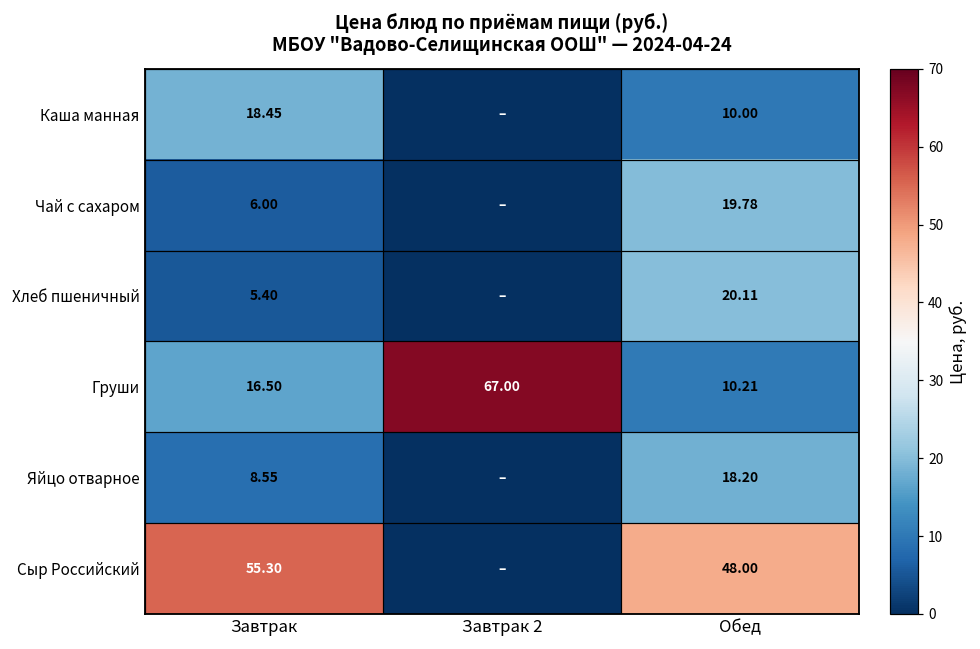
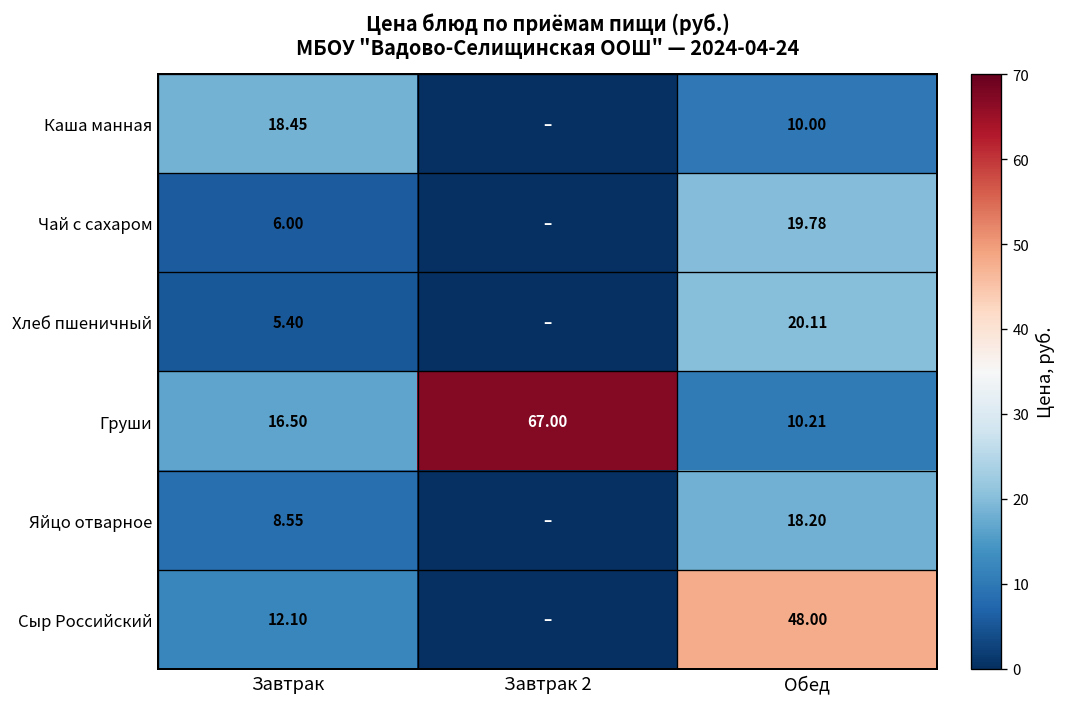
  {
    "Каша манная": {
      "Завтрак": 18.45,
      "Обед": 10.00
    },
    "Чай с сахаром": {
      "Завтрак": 6.00,
      "Обед": 19.78
    },
    "Хлеб пшеничный": {
      "Завтрак": 5.40,
      "Обед": 20.11
    },
    "Груши": {
      "Завтрак": 16.50,
      "Завтрак 2": 67.00,
      "Обед": 10.21
    },
    "Яйцо отварное": {
      "Завтрак": 8.55,
      "Обед": 18.20
    },
    "Сыр Российский": {
-     "Завтрак": 55.30,
+     "Завтрак": 12.10,
      "Обед": 48.00
    }
  }
